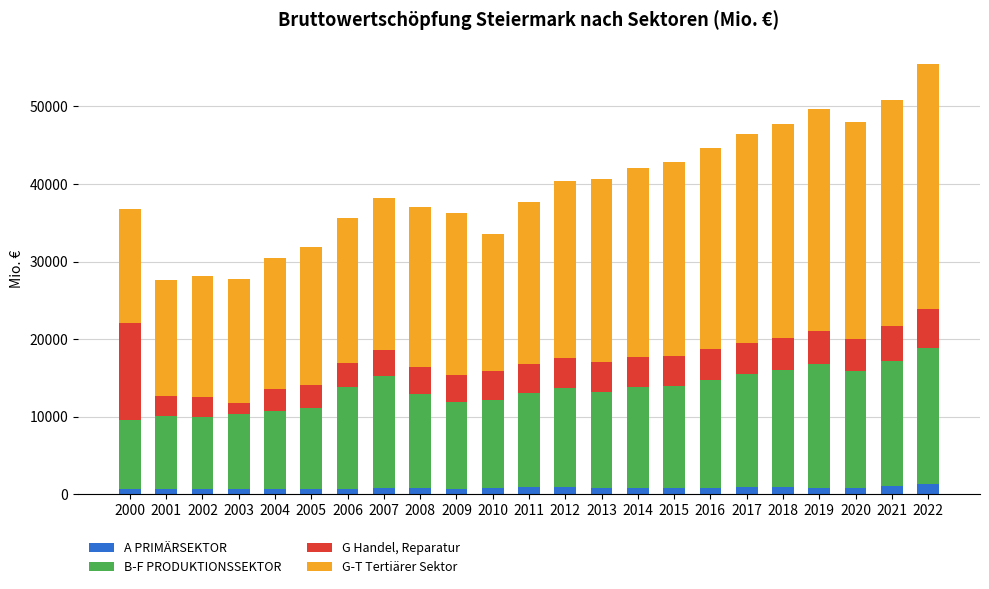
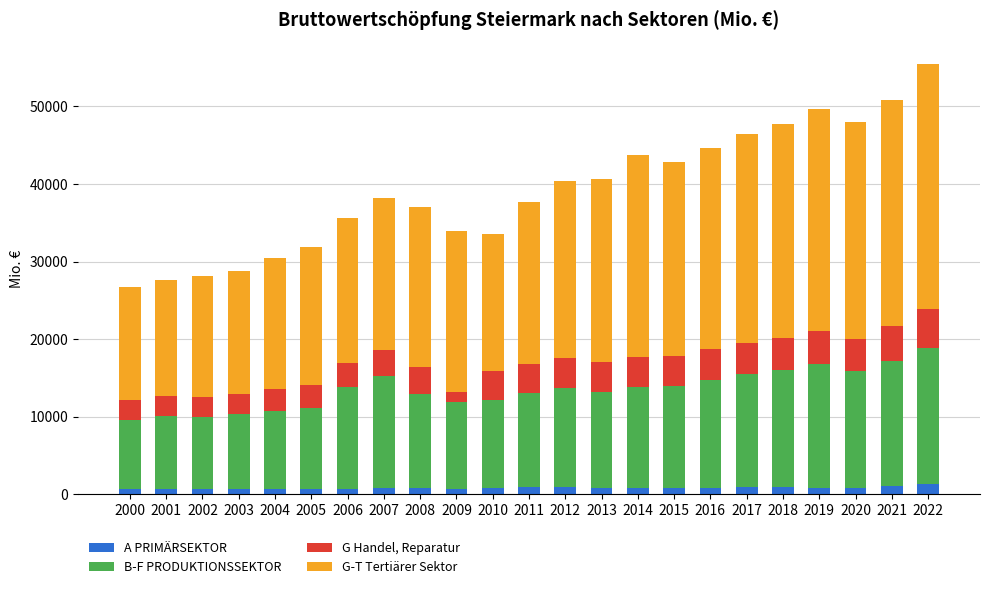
  {
    "A PRIMÄRSEKTOR": {
      "2000": 1000,
      "2001": 1000,
      "2002": 1000,
      "2003": 1000,
      "2004": 1000,
      "2005": 1000,
      "2006": 1000,
      "2007": 1000,
      "2008": 1000,
      "2009": 1000,
      "2010": 1000,
      "2011": 1000,
      "2012": 1000,
      "2013": 1000,
      "2014": 1000,
      "2015": 1000,
      "2016": 1000,
      "2017": 1000,
      "2018": 1000,
      "2019": 1000,
      "2020": 1000,
      "2021": 1000,
      "2022": 1000
    },
    "B-F PRODUKTIONSSEKTOR": {
      "2000": 9000,
      "2001": 9000,
      "2002": 9000,
      "2003": 10000,
      "2004": 10000,
      "2005": 11000,
      "2006": 13000,
      "2007": 14000,
      "2008": 12000,
      "2009": 11000,
      "2010": 11000,
      "2011": 12000,
      "2012": 13000,
      "2013": 12000,
      "2014": 13000,
      "2015": 13000,
      "2016": 14000,
      "2017": 15000,
      "2018": 15000,
      "2019": 16000,
      "2020": 15000,
      "2021": 16000,
      "2022": 17000
    },
    "G Handel, Reparatur": {
-     "2000": 13000,
+     "2000": 3000,
      "2001": 3000,
      "2002": 3000,
-     "2003": 1000,
+     "2003": 3000,
      "2004": 3000,
      "2005": 3000,
      "2006": 3000,
      "2007": 3000,
      "2008": 3000,
-     "2009": 4000,
+     "2009": 1000,
      "2010": 4000,
      "2011": 4000,
      "2012": 4000,
      "2013": 4000,
      "2014": 4000,
      "2015": 4000,
      "2016": 4000,
      "2017": 4000,
      "2018": 4000,
      "2019": 4000,
      "2020": 4000,
      "2021": 4000,
      "2022": 5000
    },
    "G-T Tertiärer Sektor": {
      "2000": 15000,
      "2001": 15000,
      "2002": 16000,
      "2003": 16000,
      "2004": 17000,
      "2005": 18000,
      "2006": 19000,
      "2007": 20000,
      "2008": 21000,
      "2009": 21000,
      "2010": 18000,
      "2011": 21000,
      "2012": 23000,
      "2013": 24000,
-     "2014": 24000,
+     "2014": 26000,
      "2015": 25000,
      "2016": 26000,
      "2017": 27000,
      "2018": 28000,
      "2019": 29000,
      "2020": 28000,
      "2021": 29000,
      "2022": 32000
    }
  }
